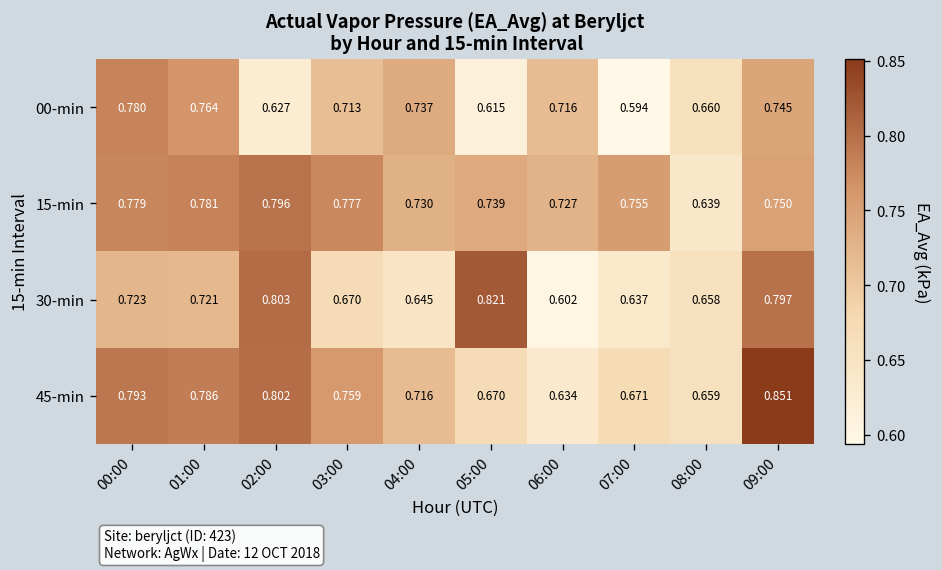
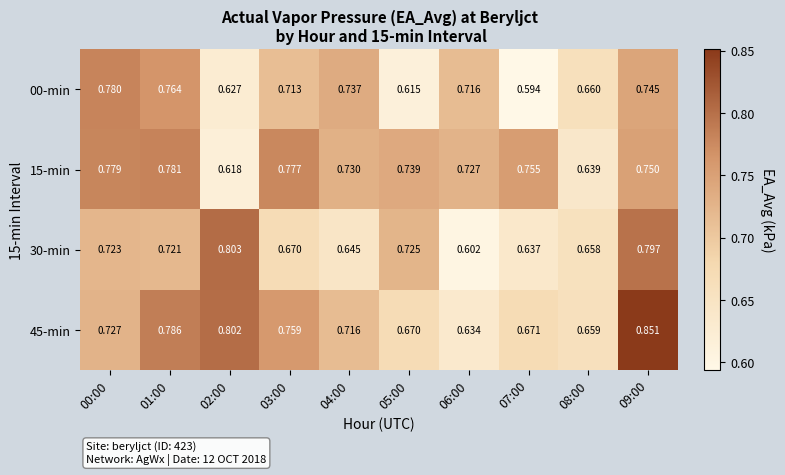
  {
    "00-min": {
      "00:00": 0.780,
      "01:00": 0.764,
      "02:00": 0.627,
      "03:00": 0.713,
      "04:00": 0.737,
      "05:00": 0.615,
      "06:00": 0.716,
      "07:00": 0.594,
      "08:00": 0.660,
      "09:00": 0.745
    },
    "15-min": {
      "00:00": 0.779,
      "01:00": 0.781,
-     "02:00": 0.796,
+     "02:00": 0.618,
      "03:00": 0.777,
      "04:00": 0.730,
      "05:00": 0.739,
      "06:00": 0.727,
      "07:00": 0.755,
      "08:00": 0.639,
      "09:00": 0.750
    },
    "30-min": {
      "00:00": 0.723,
      "01:00": 0.721,
      "02:00": 0.803,
      "03:00": 0.670,
      "04:00": 0.645,
-     "05:00": 0.821,
+     "05:00": 0.725,
      "06:00": 0.602,
      "07:00": 0.637,
      "08:00": 0.658,
      "09:00": 0.797
    },
    "45-min": {
-     "00:00": 0.793,
+     "00:00": 0.727,
      "01:00": 0.786,
      "02:00": 0.802,
      "03:00": 0.759,
      "04:00": 0.716,
      "05:00": 0.670,
      "06:00": 0.634,
      "07:00": 0.671,
      "08:00": 0.659,
      "09:00": 0.851
    }
  }
